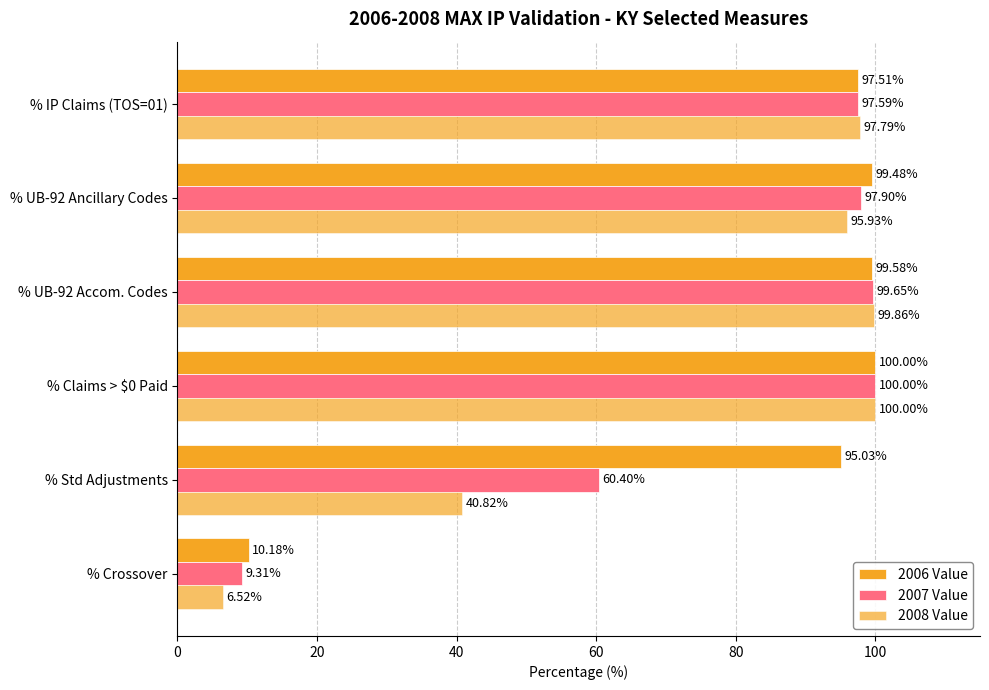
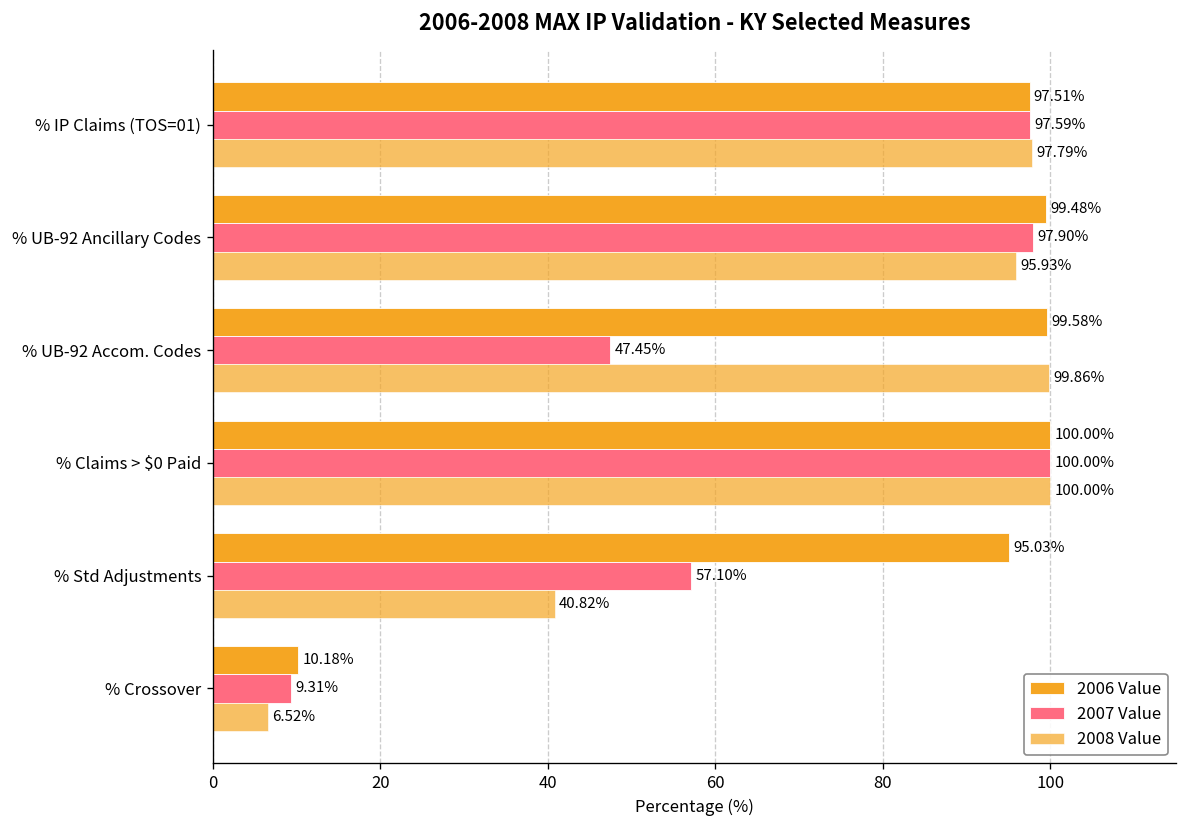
  {
    "2007 Value": {
      "% IP Claims (TOS=01)": "97.59%",
      "% UB-92 Ancillary Codes": "97.90%",
-     "% UB-92 Accom. Codes": "99.65%",
+     "% UB-92 Accom. Codes": "47.45%",
      "% Claims > $0 Paid": "100.00%",
-     "% Std Adjustments": "60.40%",
+     "% Std Adjustments": "57.10%",
      "% Crossover": "9.31%"
    }
  }
